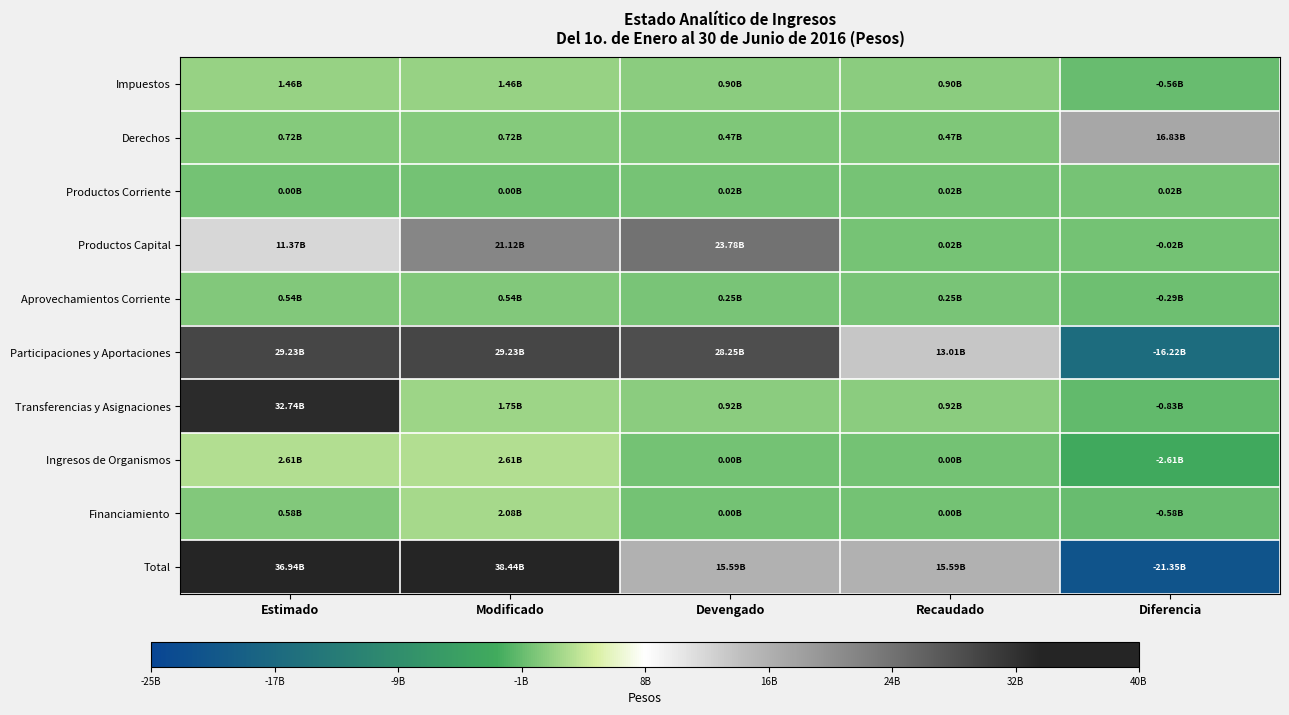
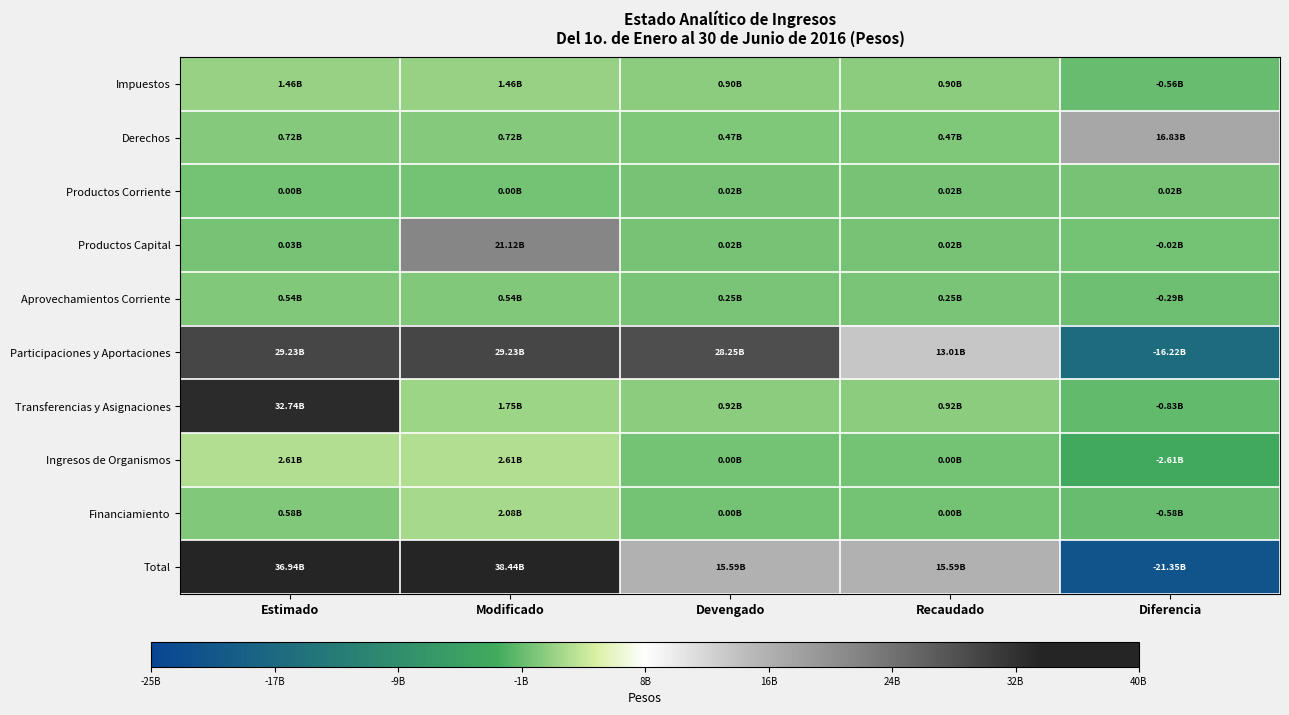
  {
    "Impuestos": {
      "Estimado": "1.46B",
      "Modificado": "1.46B",
      "Devengado": "0.90B",
      "Recaudado": "0.90B",
      "Diferencia": "-0.56B"
    },
    "Derechos": {
      "Estimado": "0.72B",
      "Modificado": "0.72B",
      "Devengado": "0.47B",
      "Recaudado": "0.47B",
      "Diferencia": "16.83B"
    },
    "Productos Corriente": {
      "Estimado": "0.00B",
      "Modificado": "0.00B",
      "Devengado": "0.02B",
      "Recaudado": "0.02B",
      "Diferencia": "0.02B"
    },
    "Productos Capital": {
-     "Estimado": "11.37B",
+     "Estimado": "0.03B",
      "Modificado": "21.12B",
-     "Devengado": "23.78B",
+     "Devengado": "0.02B",
      "Recaudado": "0.02B",
      "Diferencia": "-0.02B"
    },
    "Aprovechamientos Corriente": {
      "Estimado": "0.54B",
      "Modificado": "0.54B",
      "Devengado": "0.25B",
      "Recaudado": "0.25B",
      "Diferencia": "-0.29B"
    },
    "Participaciones y Aportaciones": {
      "Estimado": "29.23B",
      "Modificado": "29.23B",
      "Devengado": "28.25B",
      "Recaudado": "13.01B",
      "Diferencia": "-16.22B"
    },
    "Transferencias y Asignaciones": {
      "Estimado": "32.74B",
      "Modificado": "1.75B",
      "Devengado": "0.92B",
      "Recaudado": "0.92B",
      "Diferencia": "-0.83B"
    },
    "Ingresos de Organismos": {
      "Estimado": "2.61B",
      "Modificado": "2.61B",
      "Devengado": "0.00B",
      "Recaudado": "0.00B",
      "Diferencia": "-2.61B"
    },
    "Financiamiento": {
      "Estimado": "0.58B",
      "Modificado": "2.08B",
      "Devengado": "0.00B",
      "Recaudado": "0.00B",
      "Diferencia": "-0.58B"
    },
    "Total": {
      "Estimado": "36.94B",
      "Modificado": "38.44B",
      "Devengado": "15.59B",
      "Recaudado": "15.59B",
      "Diferencia": "-21.35B"
    }
  }
